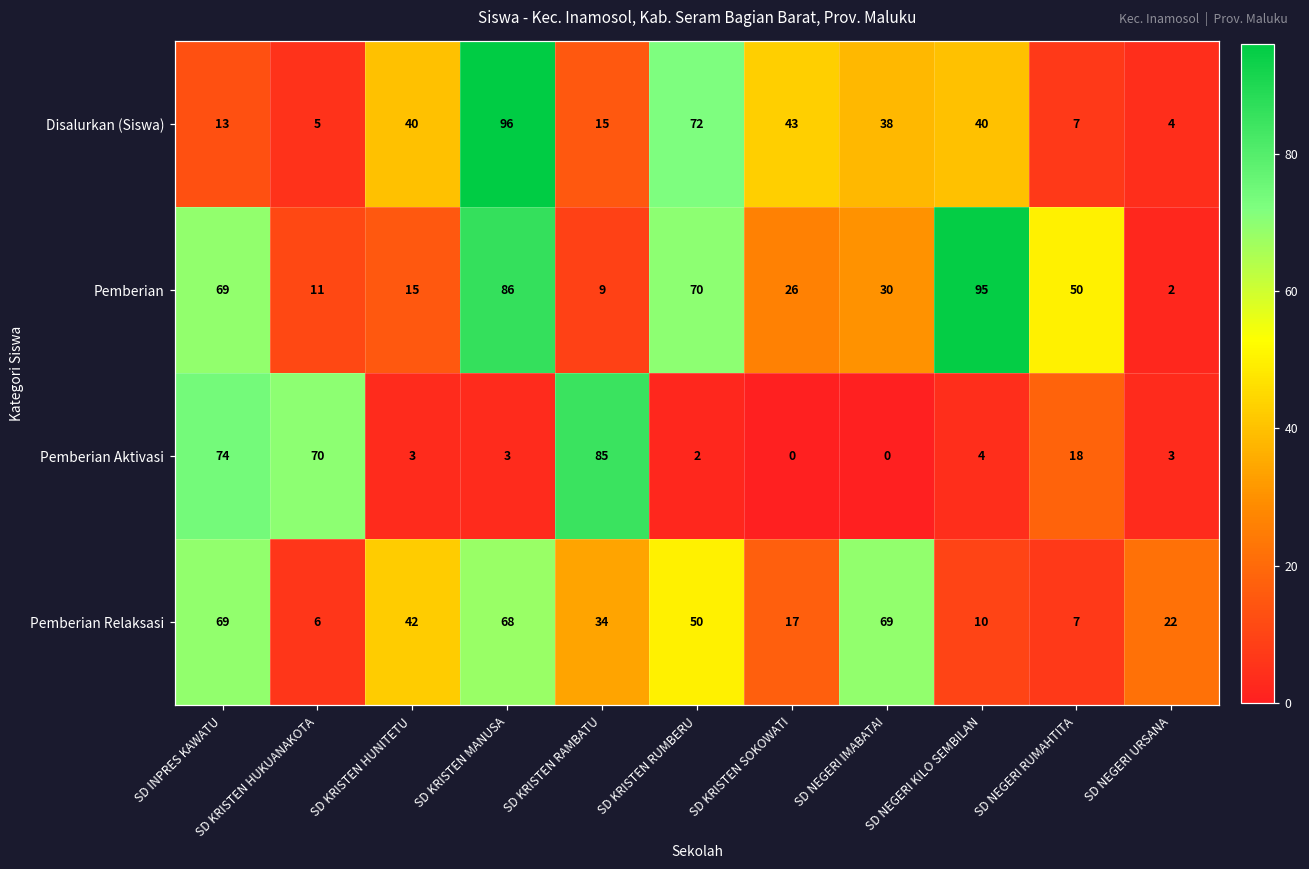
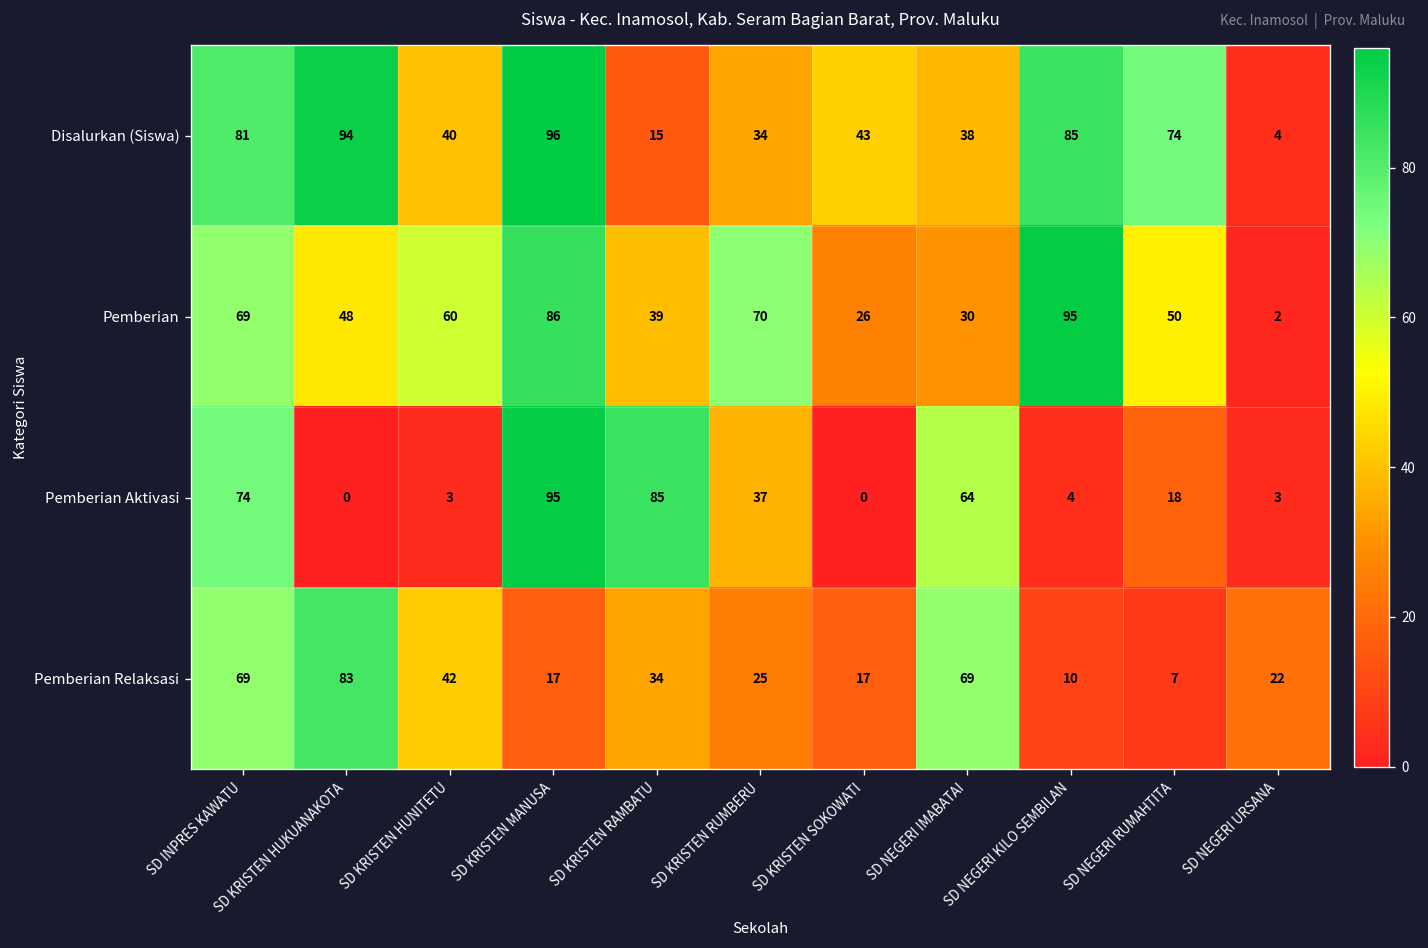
  {
    "Disalurkan (Siswa)": {
-     "SD INPRES KAWATU": 13,
-     "SD KRISTEN HUKUANAKOTA": 5,
+     "SD INPRES KAWATU": 81,
+     "SD KRISTEN HUKUANAKOTA": 94,
      "SD KRISTEN HUNITETU": 40,
      "SD KRISTEN MANUSA": 96,
      "SD KRISTEN RAMBATU": 15,
-     "SD KRISTEN RUMBERU": 72,
+     "SD KRISTEN RUMBERU": 34,
      "SD KRISTEN SOKOWATI": 43,
      "SD NEGERI IMABATAI": 38,
-     "SD NEGERI KILO SEMBILAN": 40,
-     "SD NEGERI RUMAHTITA": 7,
+     "SD NEGERI KILO SEMBILAN": 85,
+     "SD NEGERI RUMAHTITA": 74,
      "SD NEGERI URSANA": 4
    },
    "Pemberian": {
      "SD INPRES KAWATU": 69,
-     "SD KRISTEN HUKUANAKOTA": 11,
-     "SD KRISTEN HUNITETU": 15,
+     "SD KRISTEN HUKUANAKOTA": 48,
+     "SD KRISTEN HUNITETU": 60,
      "SD KRISTEN MANUSA": 86,
-     "SD KRISTEN RAMBATU": 9,
+     "SD KRISTEN RAMBATU": 39,
      "SD KRISTEN RUMBERU": 70,
      "SD KRISTEN SOKOWATI": 26,
      "SD NEGERI IMABATAI": 30,
      "SD NEGERI KILO SEMBILAN": 95,
      "SD NEGERI RUMAHTITA": 50,
      "SD NEGERI URSANA": 2
    },
    "Pemberian Aktivasi": {
      "SD INPRES KAWATU": 74,
-     "SD KRISTEN HUKUANAKOTA": 70,
+     "SD KRISTEN HUKUANAKOTA": 0,
      "SD KRISTEN HUNITETU": 3,
-     "SD KRISTEN MANUSA": 3,
+     "SD KRISTEN MANUSA": 95,
      "SD KRISTEN RAMBATU": 85,
-     "SD KRISTEN RUMBERU": 2,
+     "SD KRISTEN RUMBERU": 37,
      "SD KRISTEN SOKOWATI": 0,
-     "SD NEGERI IMABATAI": 0,
+     "SD NEGERI IMABATAI": 64,
      "SD NEGERI KILO SEMBILAN": 4,
      "SD NEGERI RUMAHTITA": 18,
      "SD NEGERI URSANA": 3
    },
    "Pemberian Relaksasi": {
      "SD INPRES KAWATU": 69,
-     "SD KRISTEN HUKUANAKOTA": 6,
+     "SD KRISTEN HUKUANAKOTA": 83,
      "SD KRISTEN HUNITETU": 42,
-     "SD KRISTEN MANUSA": 68,
+     "SD KRISTEN MANUSA": 17,
      "SD KRISTEN RAMBATU": 34,
-     "SD KRISTEN RUMBERU": 50,
+     "SD KRISTEN RUMBERU": 25,
      "SD KRISTEN SOKOWATI": 17,
      "SD NEGERI IMABATAI": 69,
      "SD NEGERI KILO SEMBILAN": 10,
      "SD NEGERI RUMAHTITA": 7,
      "SD NEGERI URSANA": 22
    }
  }
